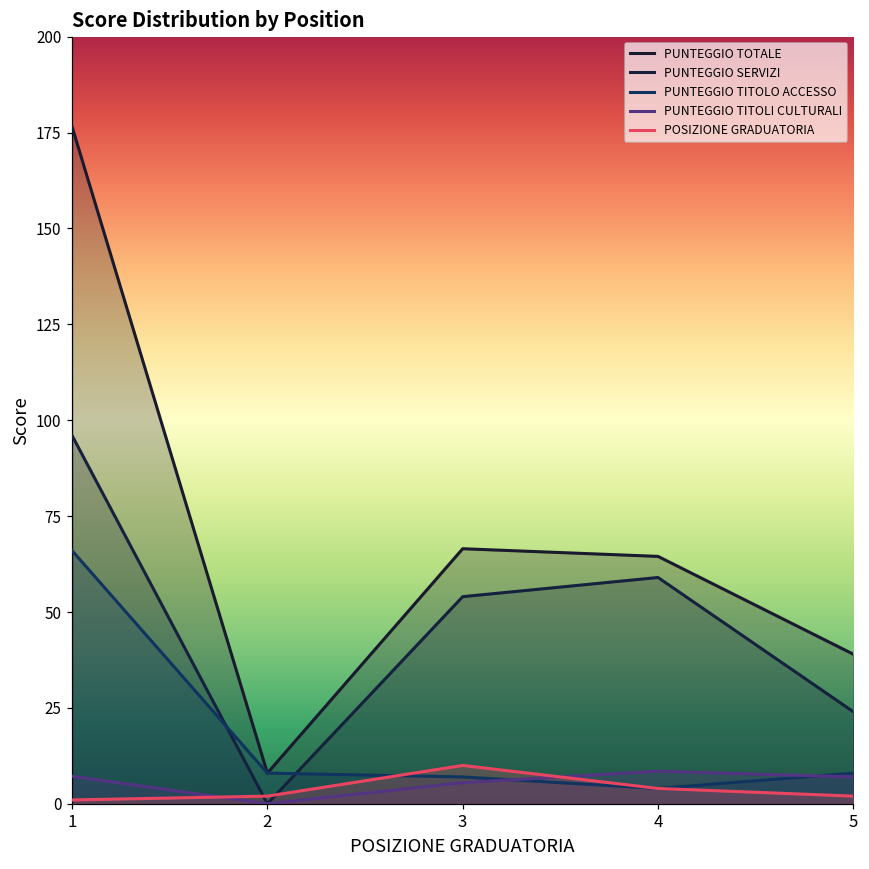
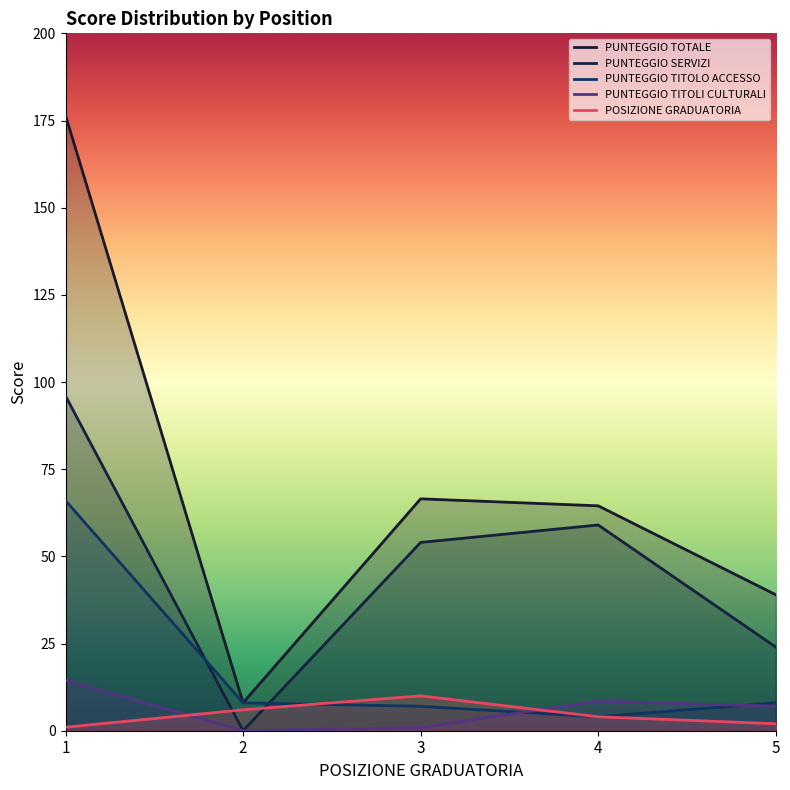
  {
    "PUNTEGGIO TITOLI CULTURALI": {
-     "1": 7,
-     "3": 6,
+     "1": 15,
+     "3": 1,
      "4": 9,
      "5": 7
    },
    "POSIZIONE GRADUATORIA": {
      "1": 1,
-     "2": 2,
+     "2": 6,
      "3": 10,
      "5": 2
    }
  }
